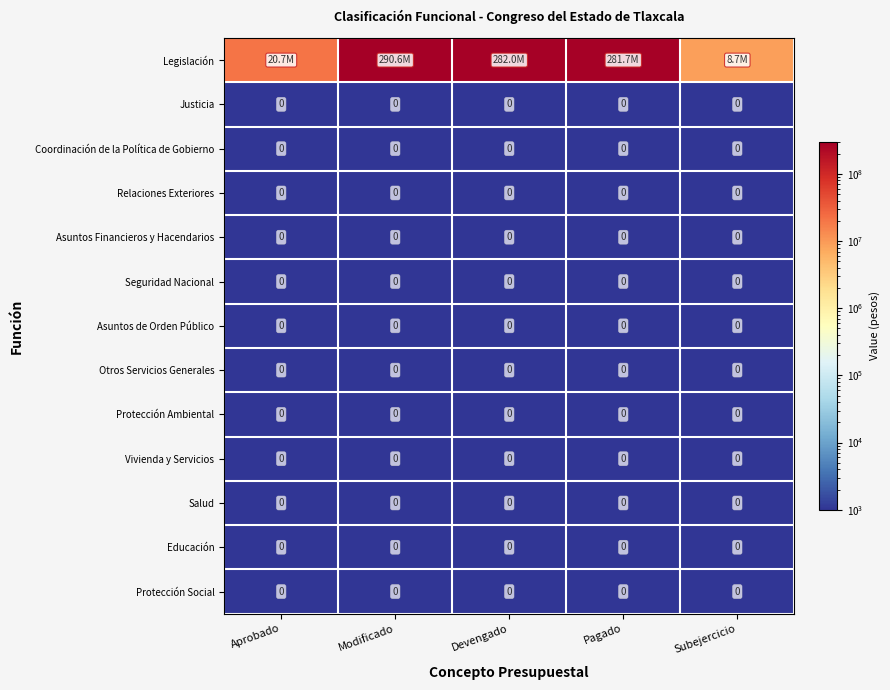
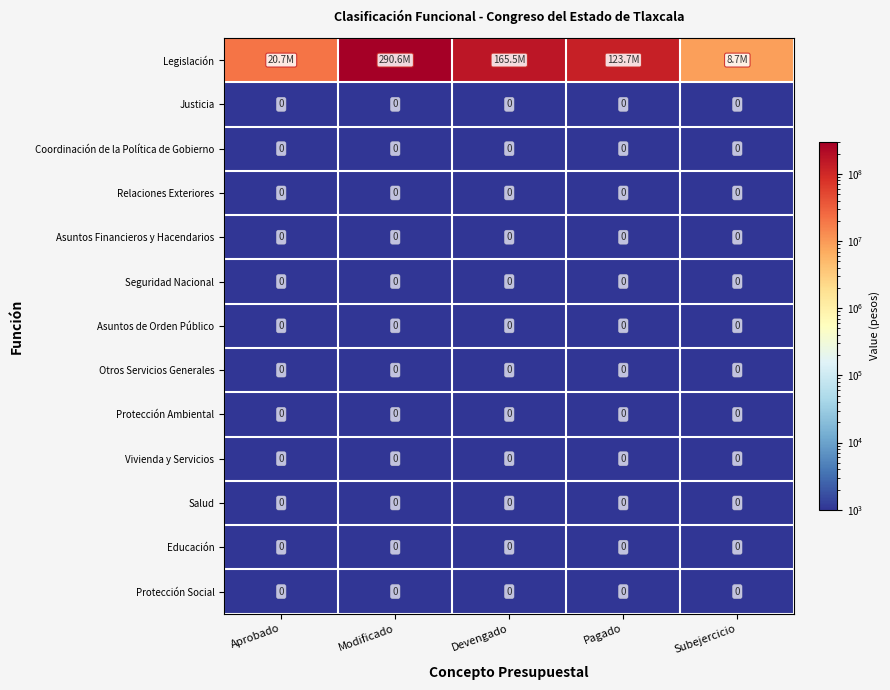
  {
    "Legislación": {
-     "Devengado": "282.0M",
-     "Pagado": "281.7M"
+     "Devengado": "165.5M",
+     "Pagado": "123.7M"
    }
  }
